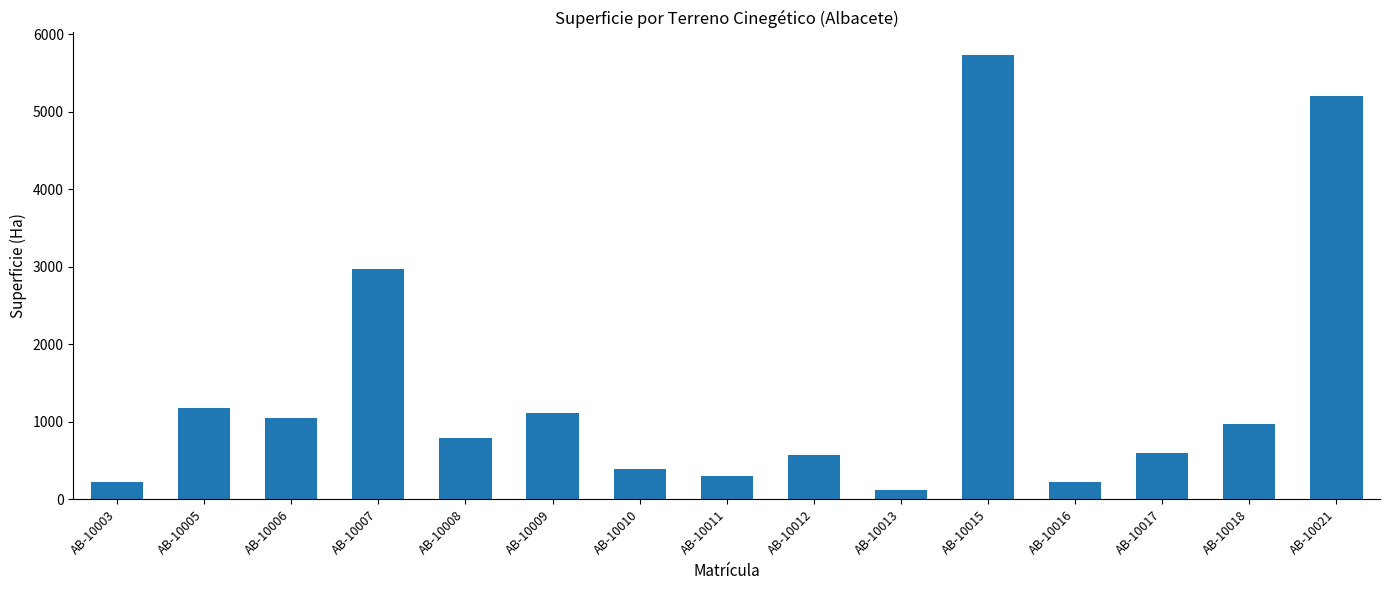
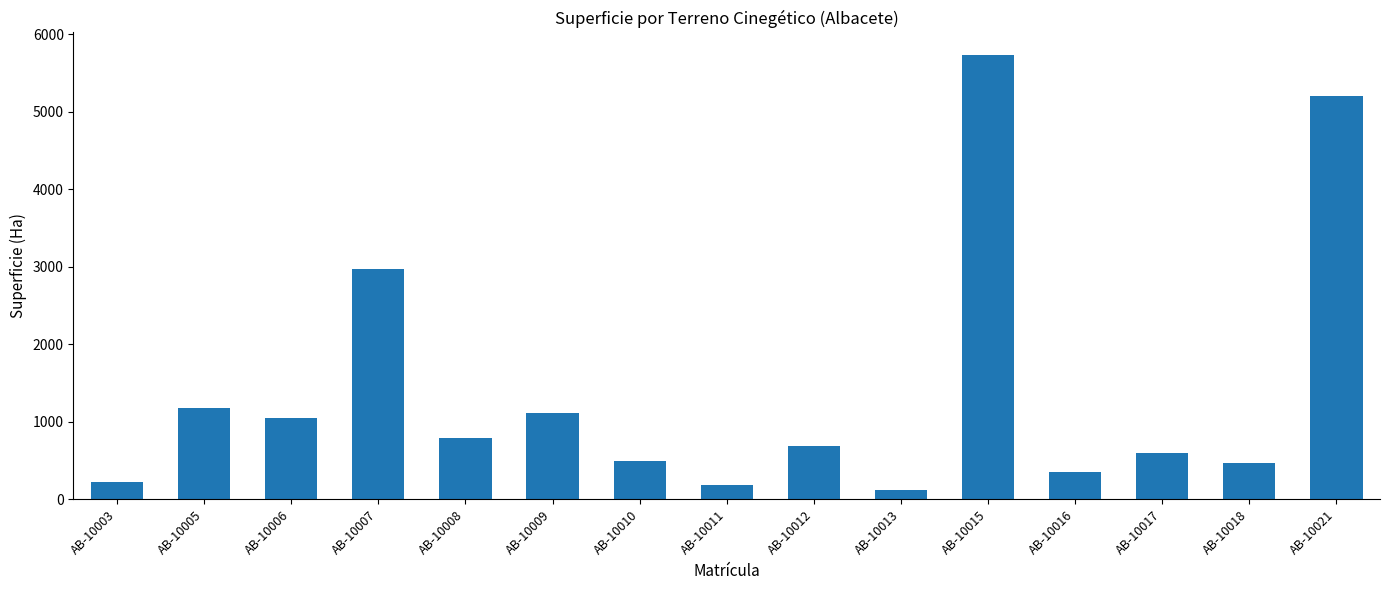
  {
    "AB-10003": 200,
    "AB-10005": 1200,
    "AB-10006": 1100,
    "AB-10007": 3000,
    "AB-10008": 800,
    "AB-10009": 1100,
-   "AB-10010": 400,
-   "AB-10011": 300,
-   "AB-10012": 600,
+   "AB-10010": 500,
+   "AB-10011": 200,
+   "AB-10012": 700,
    "AB-10013": 100,
    "AB-10015": 5700,
-   "AB-10016": 200,
+   "AB-10016": 400,
    "AB-10017": 600,
-   "AB-10018": 1000,
+   "AB-10018": 500,
    "AB-10021": 5200
  }
